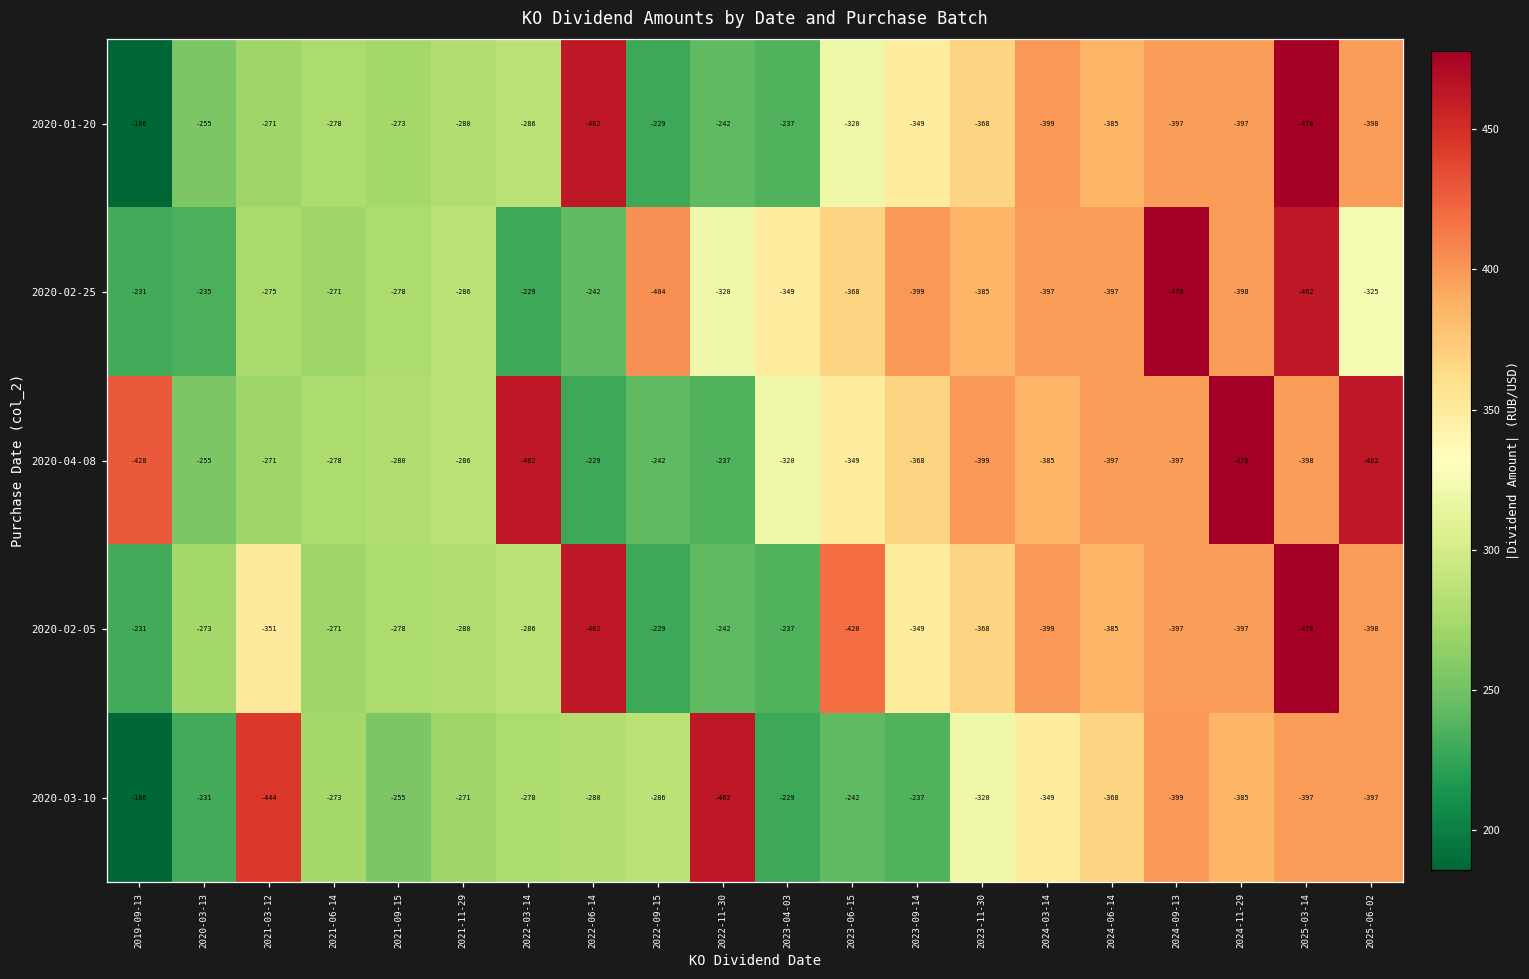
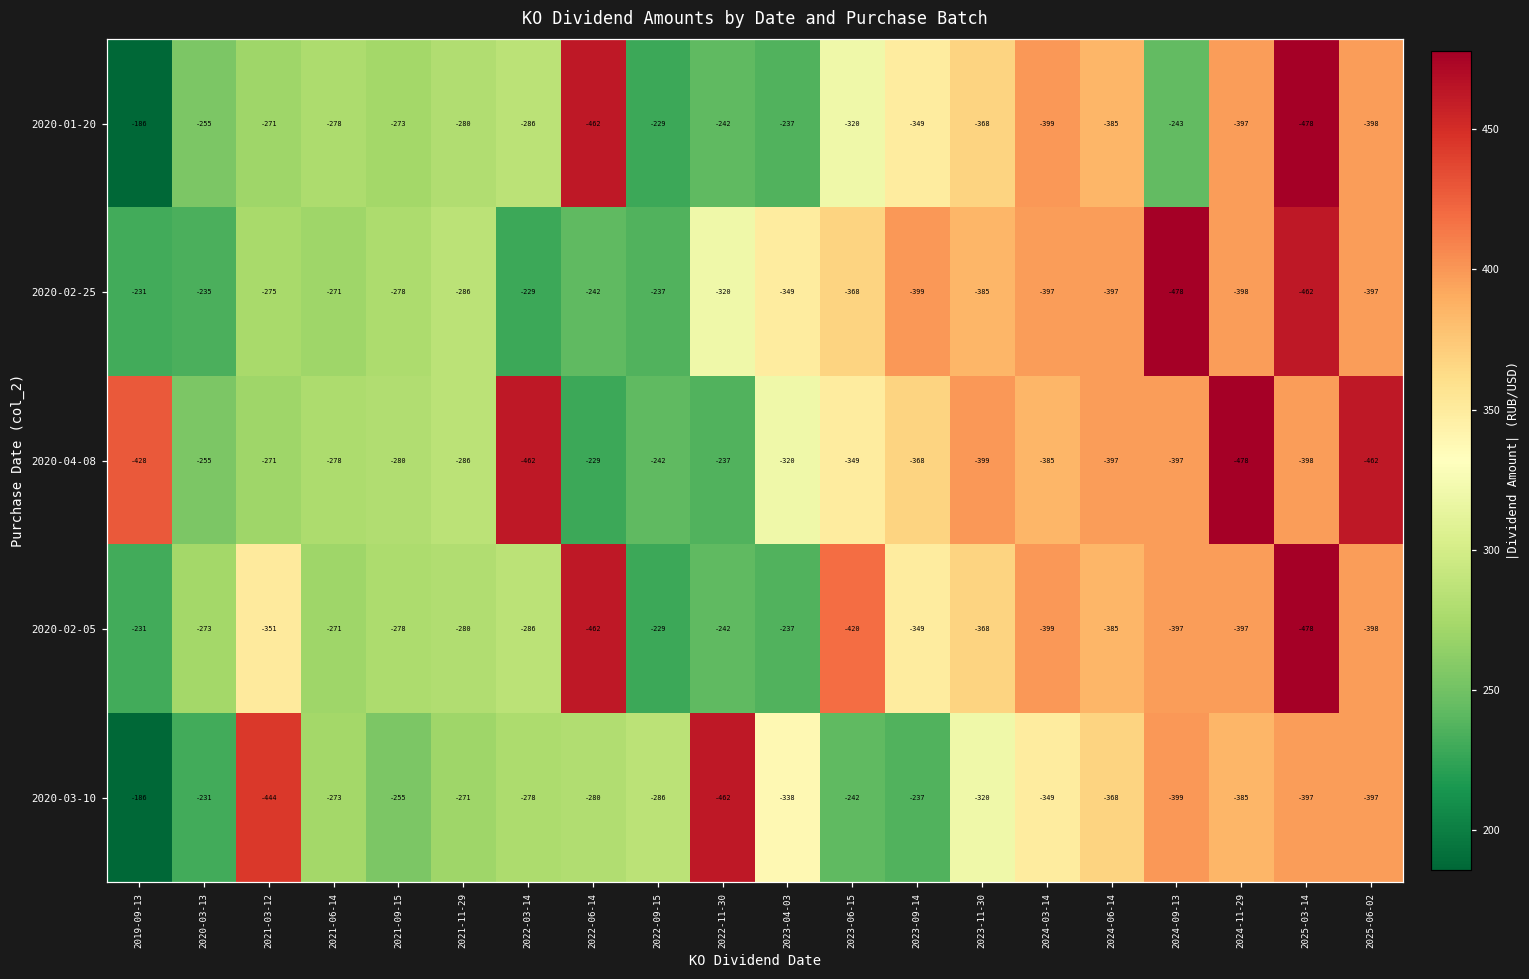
  {
    "2020-01-20": {
      "2019-09-13": -186,
      "2020-03-13": -255,
      "2021-03-12": -271,
      "2021-06-14": -278,
      "2021-09-15": -273,
      "2021-11-29": -280,
      "2022-03-14": -286,
      "2022-06-14": -462,
      "2022-09-15": -229,
      "2022-11-30": -242,
      "2023-04-03": -237,
      "2023-06-15": -320,
      "2023-09-14": -349,
      "2023-11-30": -368,
      "2024-03-14": -399,
      "2024-06-14": -385,
-     "2024-09-13": -397,
+     "2024-09-13": -243,
      "2024-11-29": -397,
      "2025-03-14": -478,
      "2025-06-02": -398
    },
    "2020-02-25": {
      "2019-09-13": -231,
      "2020-03-13": -235,
      "2021-03-12": -275,
      "2021-06-14": -271,
      "2021-09-15": -278,
      "2021-11-29": -286,
      "2022-03-14": -229,
      "2022-06-14": -242,
-     "2022-09-15": -404,
+     "2022-09-15": -237,
      "2022-11-30": -320,
      "2023-04-03": -349,
      "2023-06-15": -368,
      "2023-09-14": -399,
      "2023-11-30": -385,
      "2024-03-14": -397,
      "2024-06-14": -397,
      "2024-09-13": -478,
      "2024-11-29": -398,
      "2025-03-14": -462,
-     "2025-06-02": -325
+     "2025-06-02": -397
    },
    "2020-04-08": {
      "2019-09-13": -428,
      "2020-03-13": -255,
      "2021-03-12": -271,
      "2021-06-14": -278,
      "2021-09-15": -280,
      "2021-11-29": -286,
      "2022-03-14": -462,
      "2022-06-14": -229,
      "2022-09-15": -242,
      "2022-11-30": -237,
      "2023-04-03": -320,
      "2023-06-15": -349,
      "2023-09-14": -368,
      "2023-11-30": -399,
      "2024-03-14": -385,
      "2024-06-14": -397,
      "2024-09-13": -397,
      "2024-11-29": -478,
      "2025-03-14": -398,
      "2025-06-02": -462
    },
    "2020-02-05": {
      "2019-09-13": -231,
      "2020-03-13": -273,
      "2021-03-12": -351,
      "2021-06-14": -271,
      "2021-09-15": -278,
      "2021-11-29": -280,
      "2022-03-14": -286,
      "2022-06-14": -462,
      "2022-09-15": -229,
      "2022-11-30": -242,
      "2023-04-03": -237,
      "2023-06-15": -420,
      "2023-09-14": -349,
      "2023-11-30": -368,
      "2024-03-14": -399,
      "2024-06-14": -385,
      "2024-09-13": -397,
      "2024-11-29": -397,
      "2025-03-14": -478,
      "2025-06-02": -398
    },
    "2020-03-10": {
      "2019-09-13": -186,
      "2020-03-13": -231,
      "2021-03-12": -444,
      "2021-06-14": -273,
      "2021-09-15": -255,
      "2021-11-29": -271,
      "2022-03-14": -278,
      "2022-06-14": -280,
      "2022-09-15": -286,
      "2022-11-30": -462,
-     "2023-04-03": -229,
+     "2023-04-03": -338,
      "2023-06-15": -242,
      "2023-09-14": -237,
      "2023-11-30": -320,
      "2024-03-14": -349,
      "2024-06-14": -368,
      "2024-09-13": -399,
      "2024-11-29": -385,
      "2025-03-14": -397,
      "2025-06-02": -397
    }
  }
